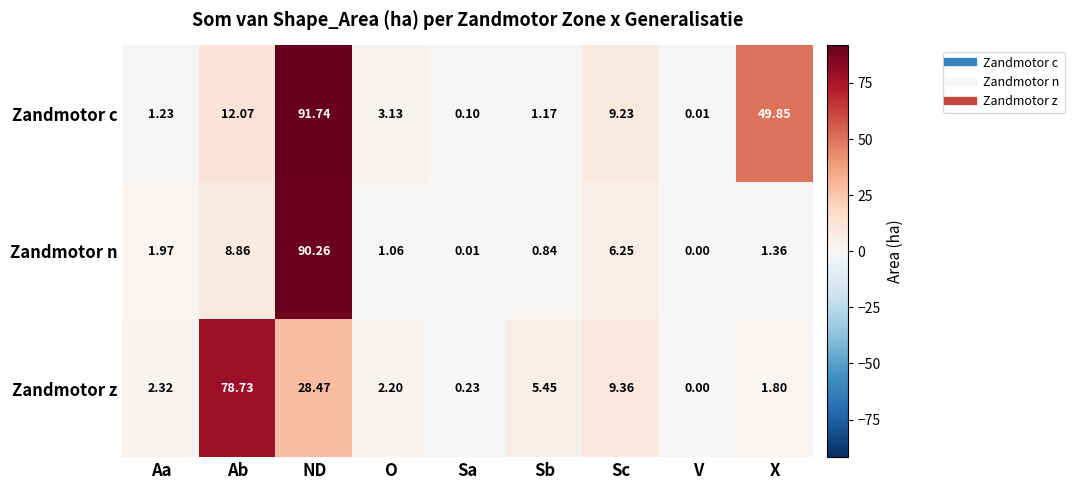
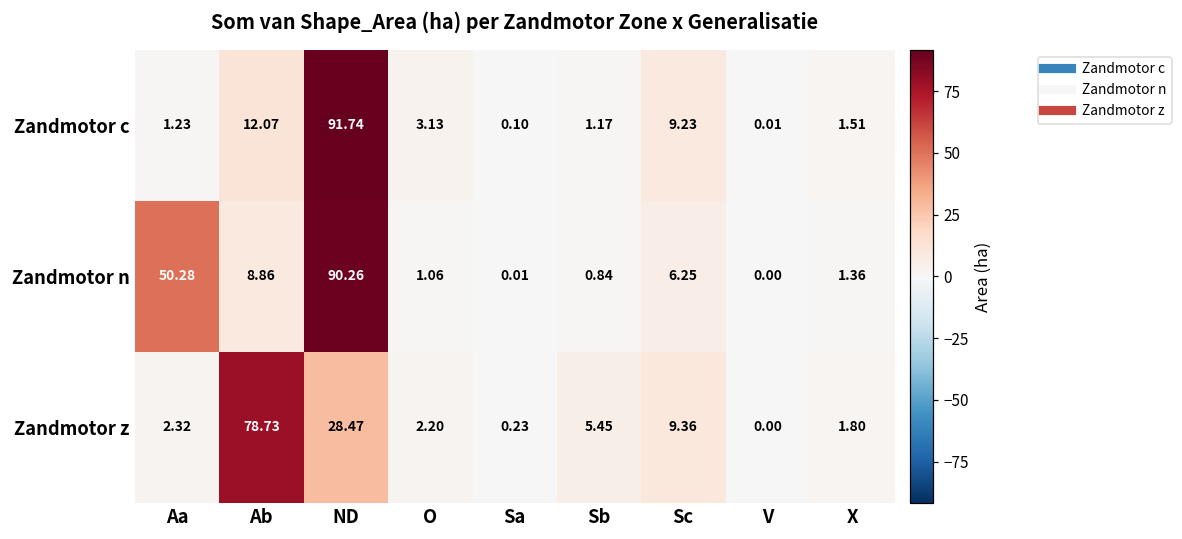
  {
    "Zandmotor c": {
      "Aa": 1.23,
      "Ab": 12.07,
      "ND": 91.74,
      "O": 3.13,
      "Sa": 0.10,
      "Sb": 1.17,
      "Sc": 9.23,
      "V": 0.01,
-     "X": 49.85
+     "X": 1.51
    },
    "Zandmotor n": {
-     "Aa": 1.97,
+     "Aa": 50.28,
      "Ab": 8.86,
      "ND": 90.26,
      "O": 1.06,
      "Sa": 0.01,
      "Sb": 0.84,
      "Sc": 6.25,
      "V": 0.00,
      "X": 1.36
    },
    "Zandmotor z": {
      "Aa": 2.32,
      "Ab": 78.73,
      "ND": 28.47,
      "O": 2.20,
      "Sa": 0.23,
      "Sb": 5.45,
      "Sc": 9.36,
      "V": 0.00,
      "X": 1.80
    }
  }
